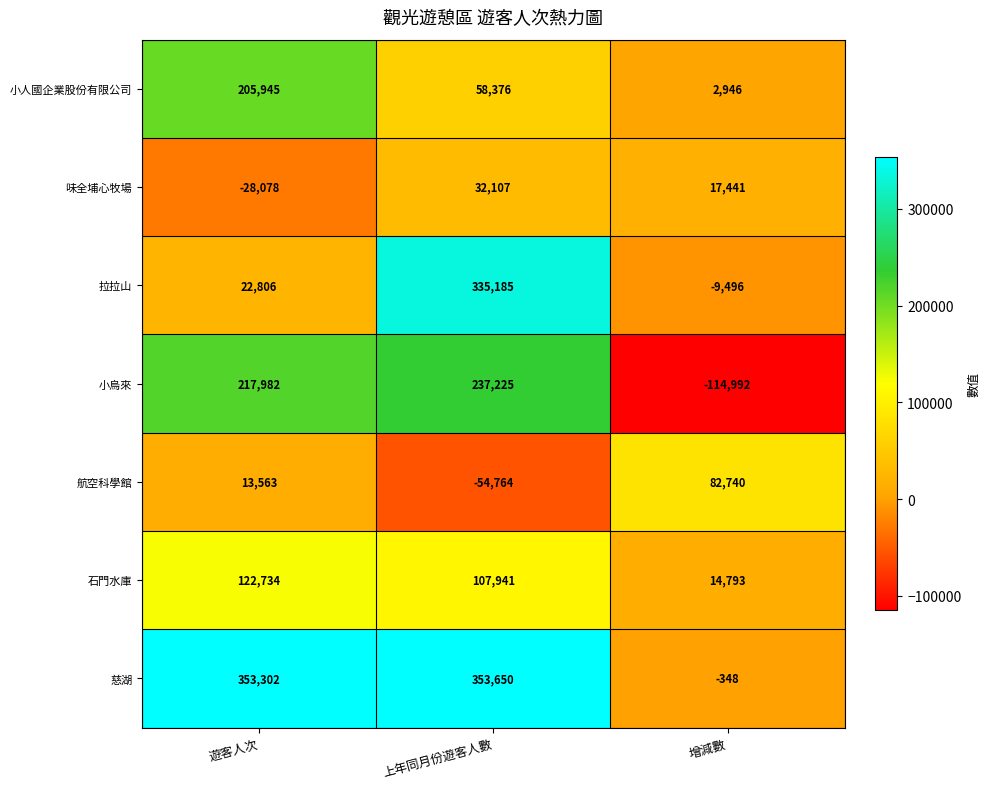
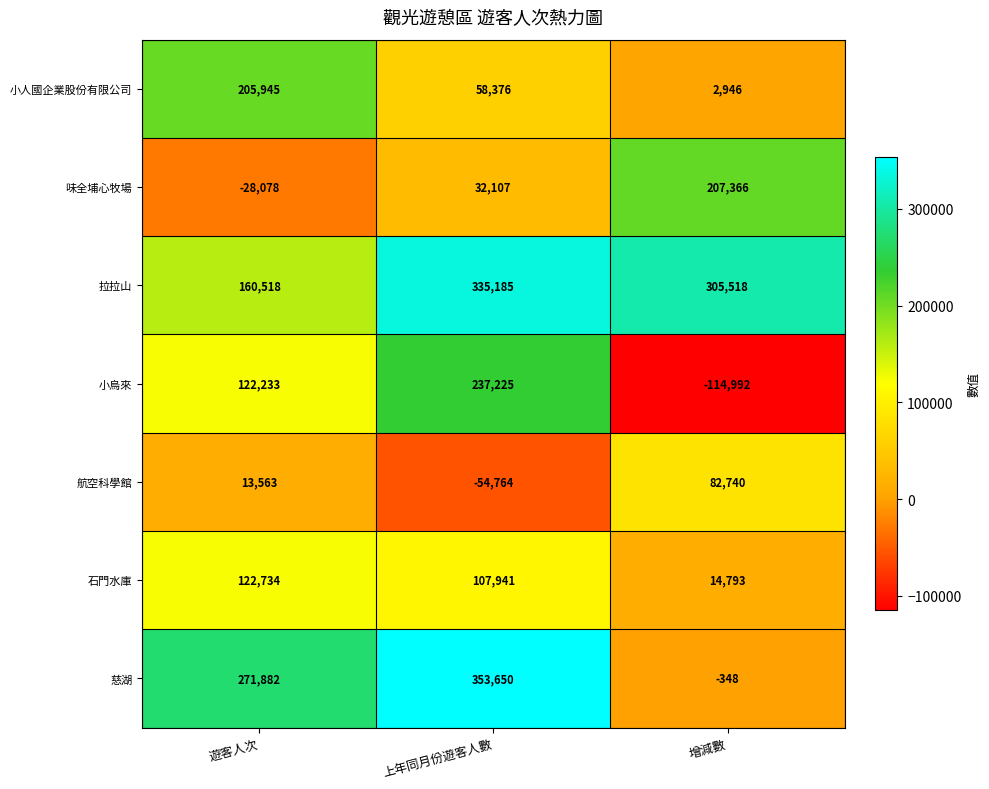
  {
    "小人國企業股份有限公司": {
      "遊客人次": "205,945",
      "上年同月份遊客人數": "58,376",
      "增減數": "2,946"
    },
    "味全埔心牧場": {
      "遊客人次": "-28,078",
      "上年同月份遊客人數": "32,107",
-     "增減數": "17,441"
+     "增減數": "207,366"
    },
    "拉拉山": {
-     "遊客人次": "22,806",
+     "遊客人次": "160,518",
      "上年同月份遊客人數": "335,185",
-     "增減數": "-9,496"
+     "增減數": "305,518"
    },
    "小烏來": {
-     "遊客人次": "217,982",
+     "遊客人次": "122,233",
      "上年同月份遊客人數": "237,225",
      "增減數": "-114,992"
    },
    "航空科學館": {
      "遊客人次": "13,563",
      "上年同月份遊客人數": "-54,764",
      "增減數": "82,740"
    },
    "石門水庫": {
      "遊客人次": "122,734",
      "上年同月份遊客人數": "107,941",
      "增減數": "14,793"
    },
    "慈湖": {
-     "遊客人次": "353,302",
+     "遊客人次": "271,882",
      "上年同月份遊客人數": "353,650",
      "增減數": "-348"
    }
  }
